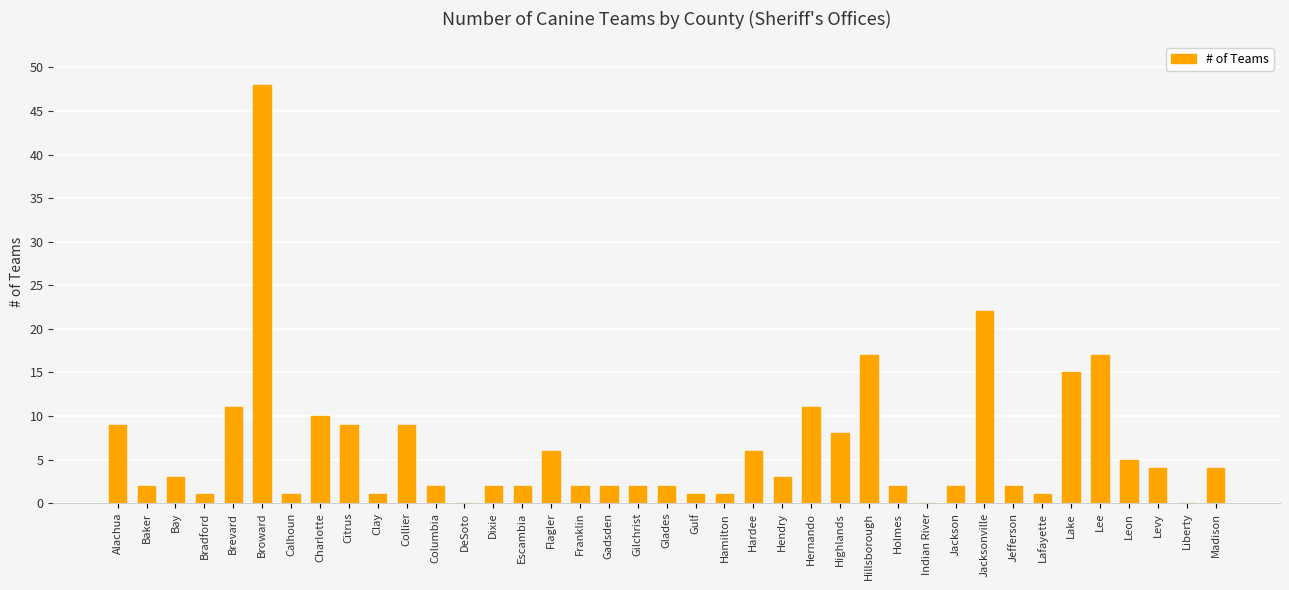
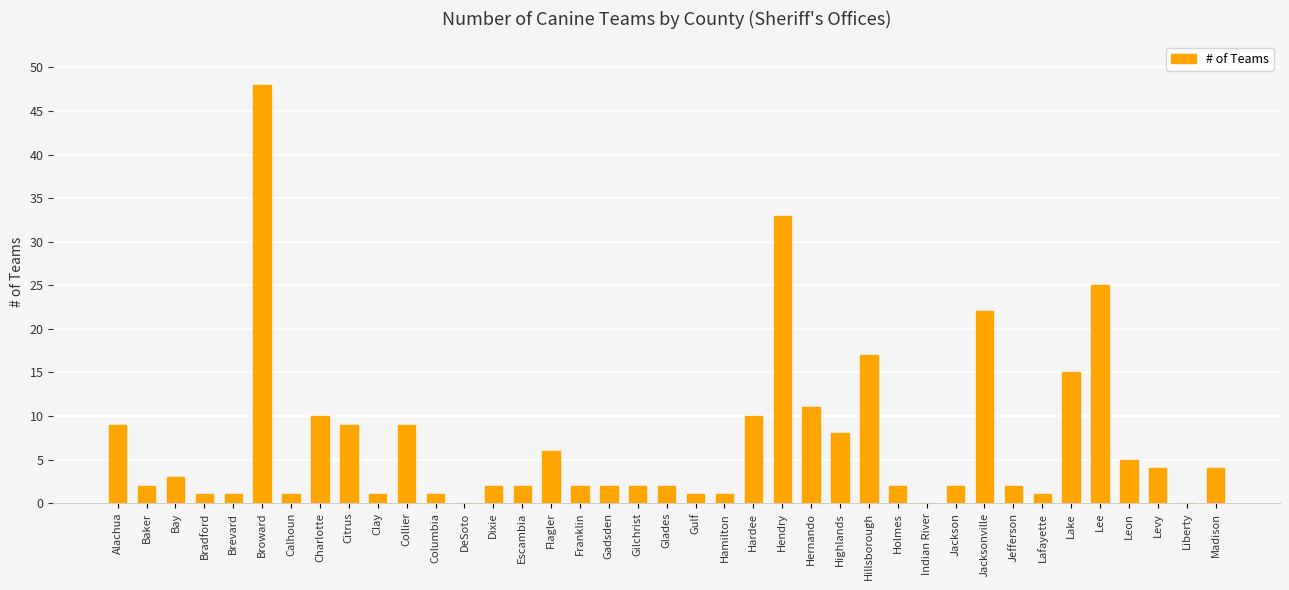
  {
    "Alachua": 9,
    "Baker": 2,
    "Bay": 3,
    "Bradford": 1,
-   "Brevard": 11,
+   "Brevard": 1,
    "Broward": 48,
    "Calhoun": 1,
    "Charlotte": 10,
    "Citrus": 9,
    "Clay": 1,
    "Collier": 9,
-   "Columbia": 2,
+   "Columbia": 1,
    "DeSoto": 0,
    "Dixie": 2,
    "Escambia": 2,
    "Flagler": 6,
    "Franklin": 2,
    "Gadsden": 2,
    "Gilchrist": 2,
    "Glades": 2,
    "Gulf": 1,
    "Hamilton": 1,
-   "Hardee": 6,
-   "Hendry": 3,
+   "Hardee": 10,
+   "Hendry": 33,
    "Hernando": 11,
    "Highlands": 8,
    "Hillsborough": 17,
    "Holmes": 2,
    "Indian River": 0,
    "Jackson": 2,
    "Jacksonville": 22,
    "Jefferson": 2,
    "Lafayette": 1,
    "Lake": 15,
-   "Lee": 17,
+   "Lee": 25,
    "Leon": 5,
    "Levy": 4,
    "Liberty": 0,
    "Madison": 4
  }
